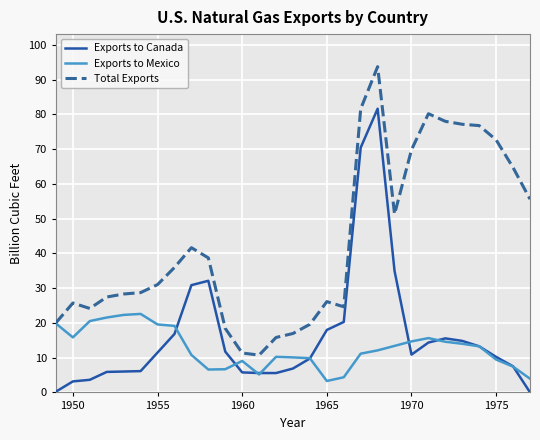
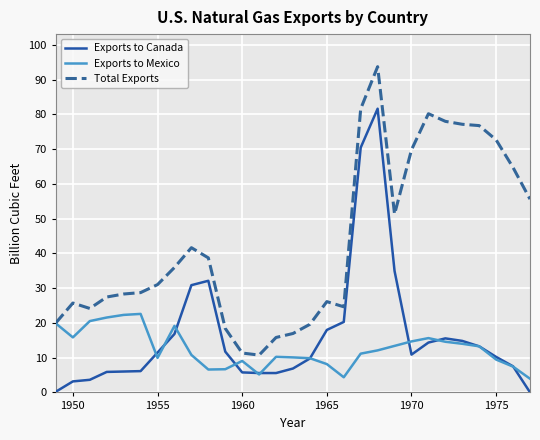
  {
    "Exports to Mexico": {
      "1950": 16,
-     "1955": 20,
+     "1955": 10,
      "1960": 9,
-     "1965": 3,
+     "1965": 8,
      "1970": 15,
      "1975": 9
    }
  }
